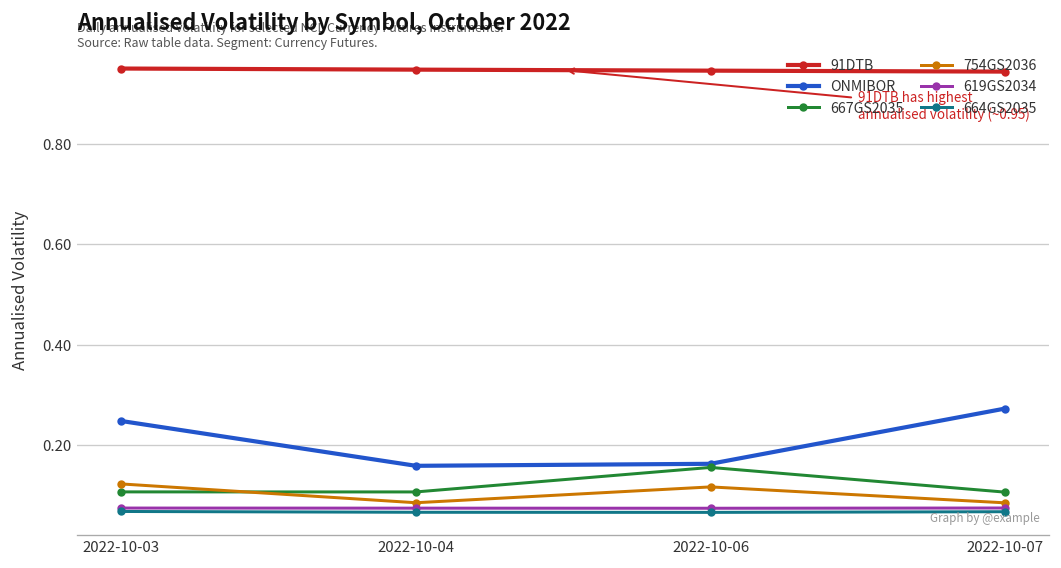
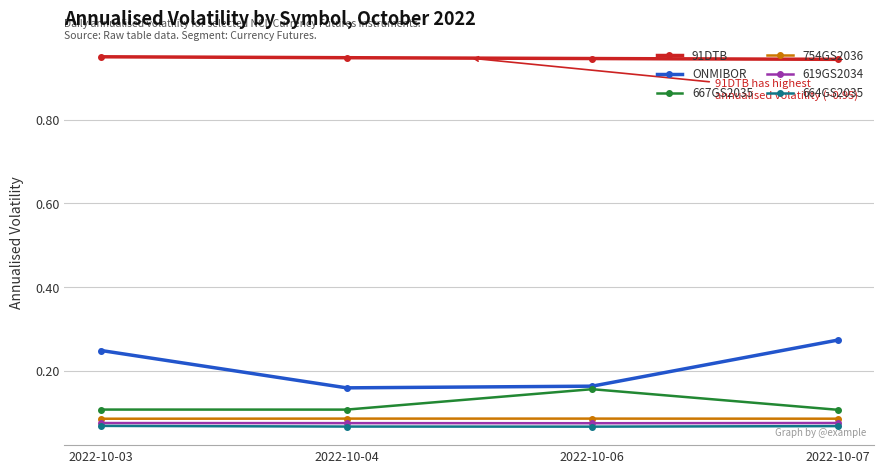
  {
    "91DTB": {
      "2022-10-03": 0.95,
      "2022-10-04": 0.95
    },
    "ONMIBOR": {
      "2022-10-03": 0.25,
      "2022-10-04": 0.16,
      "2022-10-06": 0.16,
      "2022-10-07": 0.27
    },
    "667GS2035": {
      "2022-10-03": 0.11,
      "2022-10-04": 0.11,
      "2022-10-06": 0.16,
      "2022-10-07": 0.11
    },
    "754GS2036": {
-     "2022-10-03": 0.12,
+     "2022-10-03": 0.09,
      "2022-10-04": 0.09,
-     "2022-10-06": 0.12,
+     "2022-10-06": 0.09,
      "2022-10-07": 0.09
    },
    "619GS2034": {
      "2022-10-03": 0.07,
      "2022-10-04": 0.07,
      "2022-10-06": 0.07,
      "2022-10-07": 0.08
    },
    "664GS2035": {
      "2022-10-03": 0.07,
      "2022-10-04": 0.07,
      "2022-10-06": 0.07,
      "2022-10-07": 0.07
    }
  }
